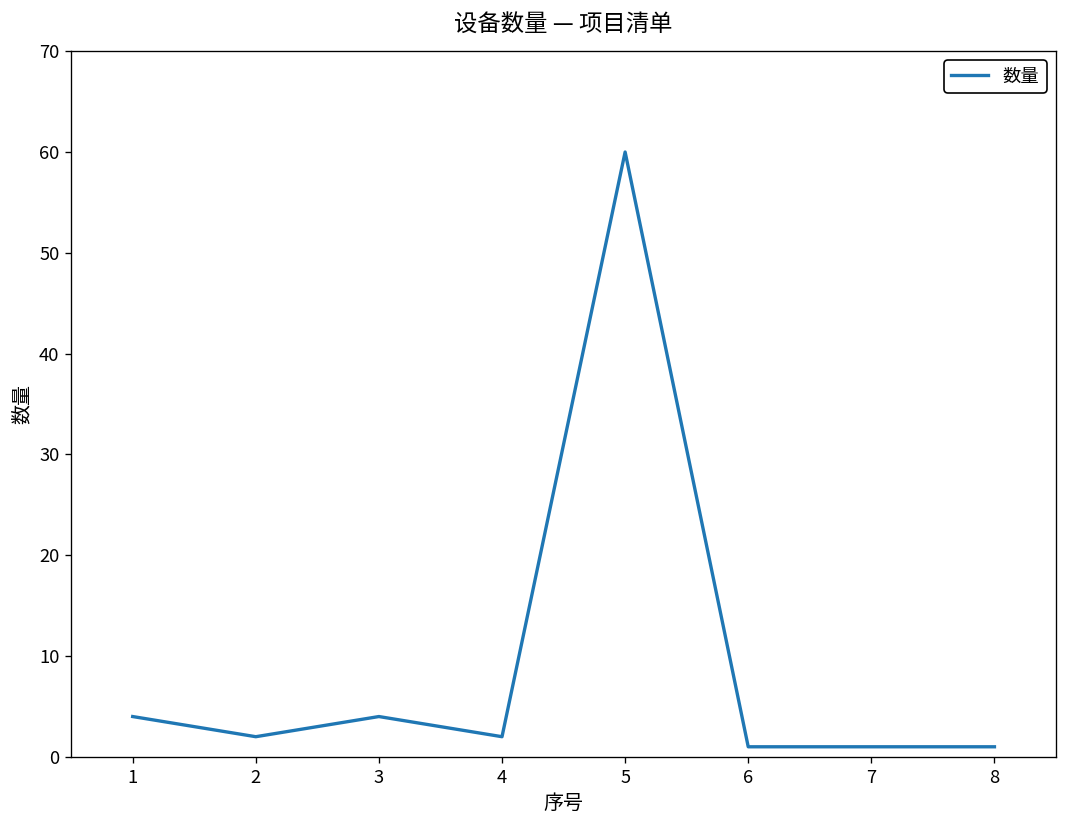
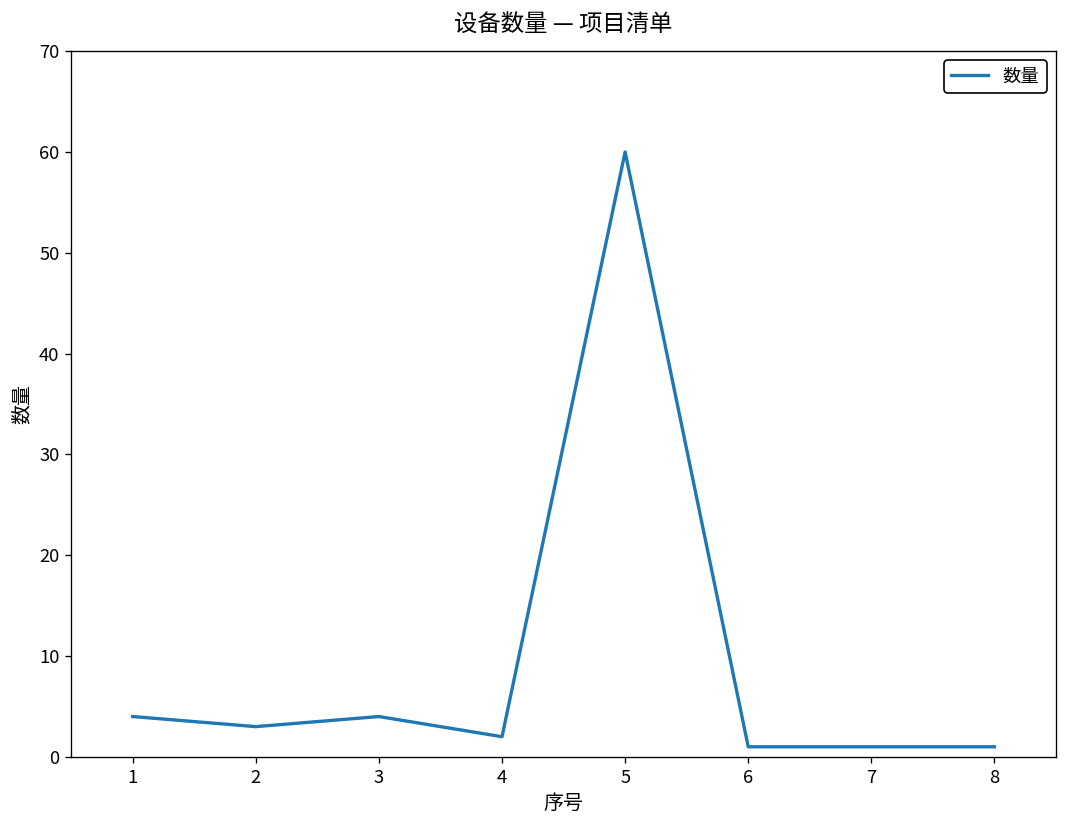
  {
    "1": 4,
-   "2": 2,
+   "2": 3,
    "3": 4,
    "4": 2,
    "5": 60,
    "6": 1,
    "7": 1,
    "8": 1
  }
